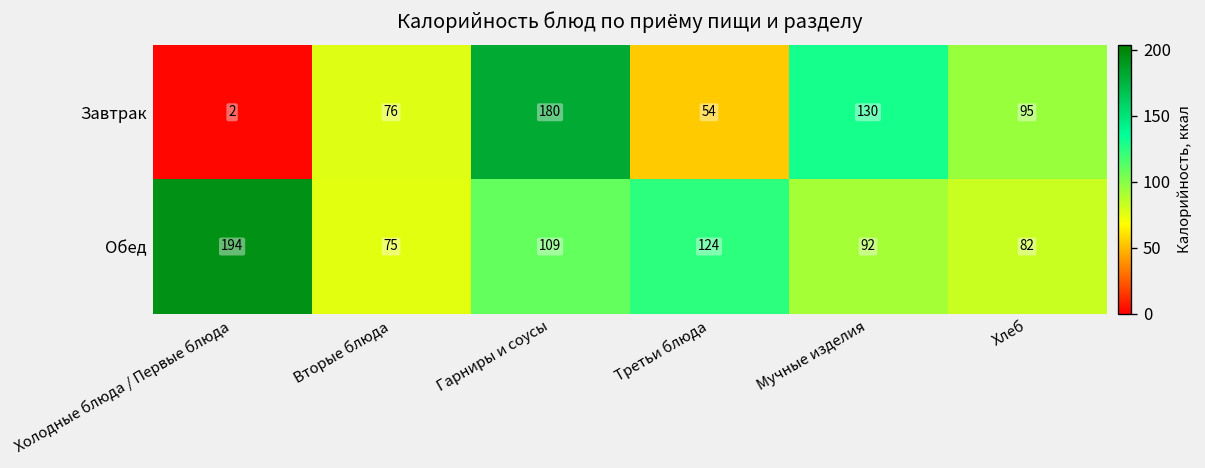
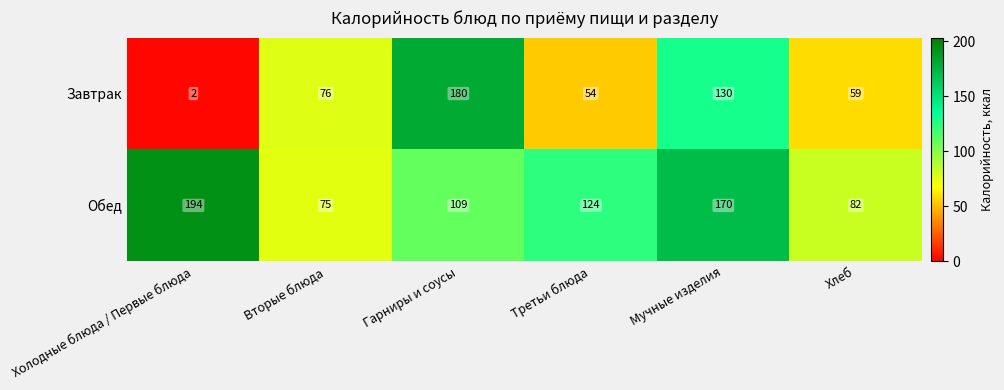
  {
    "Завтрак": {
-     "Хлеб": 95
+     "Хлеб": 59
    },
    "Обед": {
-     "Мучные изделия": 92
+     "Мучные изделия": 170
    }
  }
